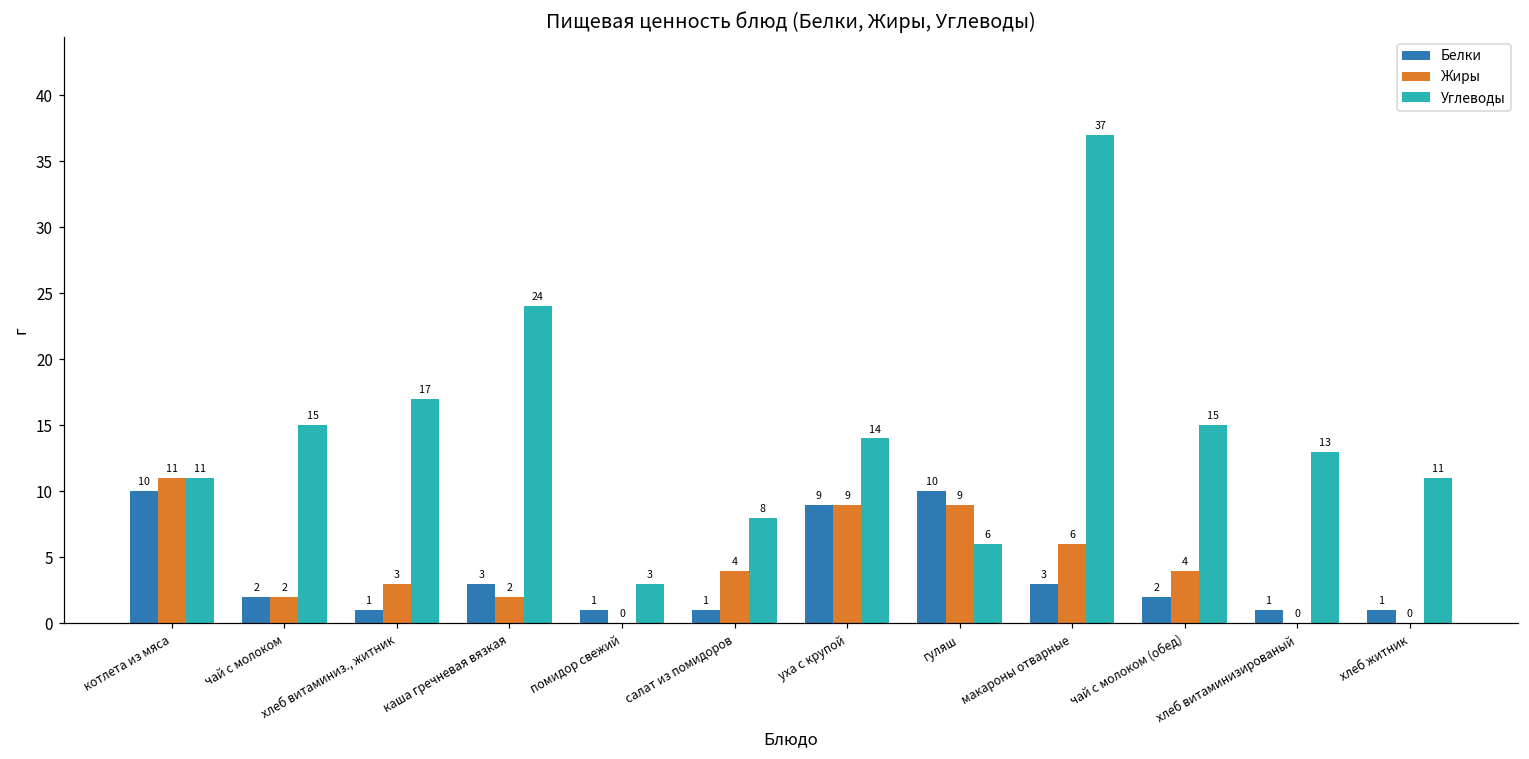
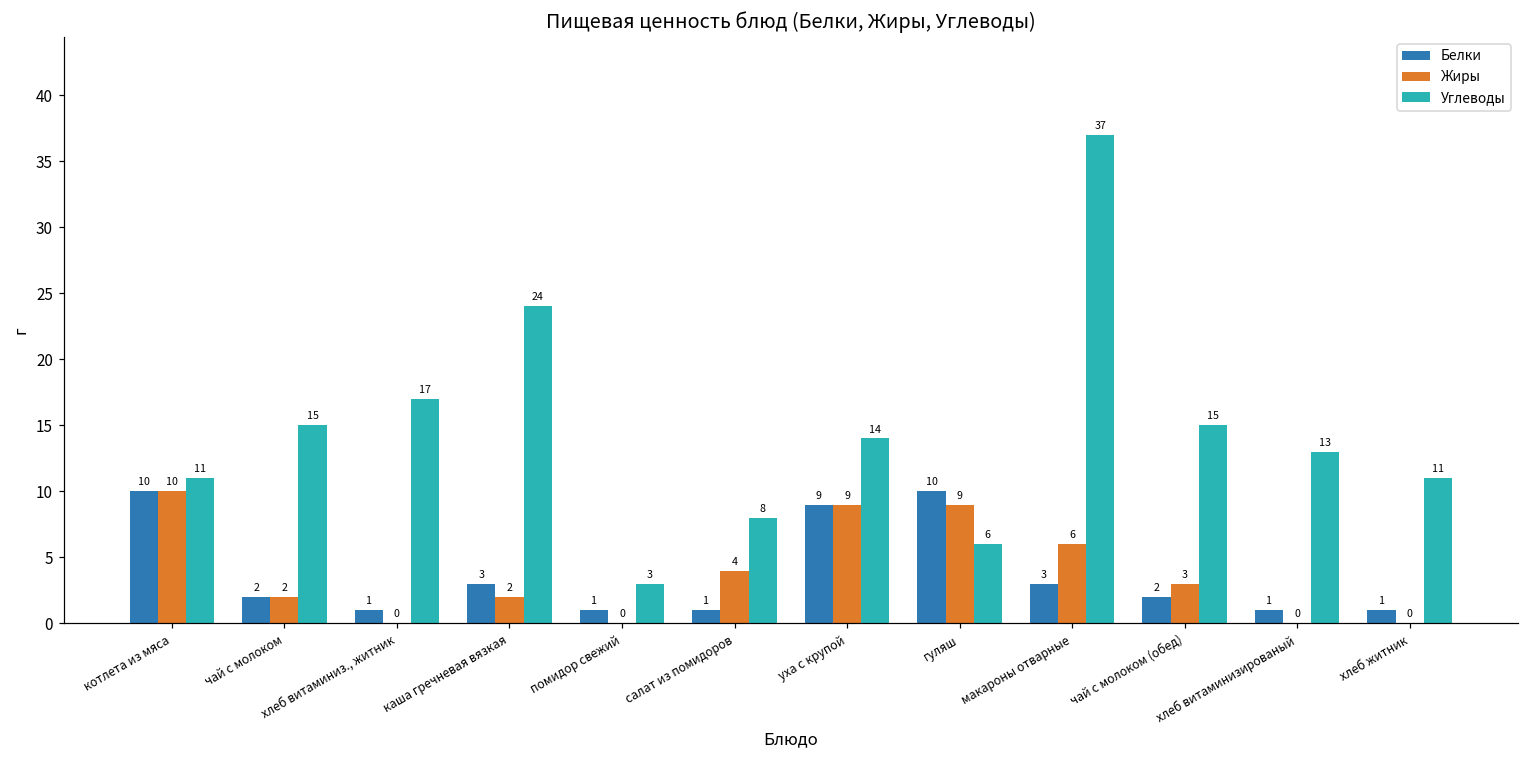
  {
    "Жиры": {
-     "котлета из мяса": 11,
+     "котлета из мяса": 10,
      "чай с молоком": 2,
-     "хлеб витаминиз., житник": 3,
+     "хлеб витаминиз., житник": 0,
      "каша гречневая вязкая": 2,
      "помидор свежий": 0,
      "салат из помидоров": 4,
      "уха с крупой": 9,
      "гуляш": 9,
      "макароны отварные": 6,
-     "чай с молоком (обед)": 4,
+     "чай с молоком (обед)": 3,
      "хлеб витаминизированый": 0,
      "хлеб житник": 0
    }
  }
